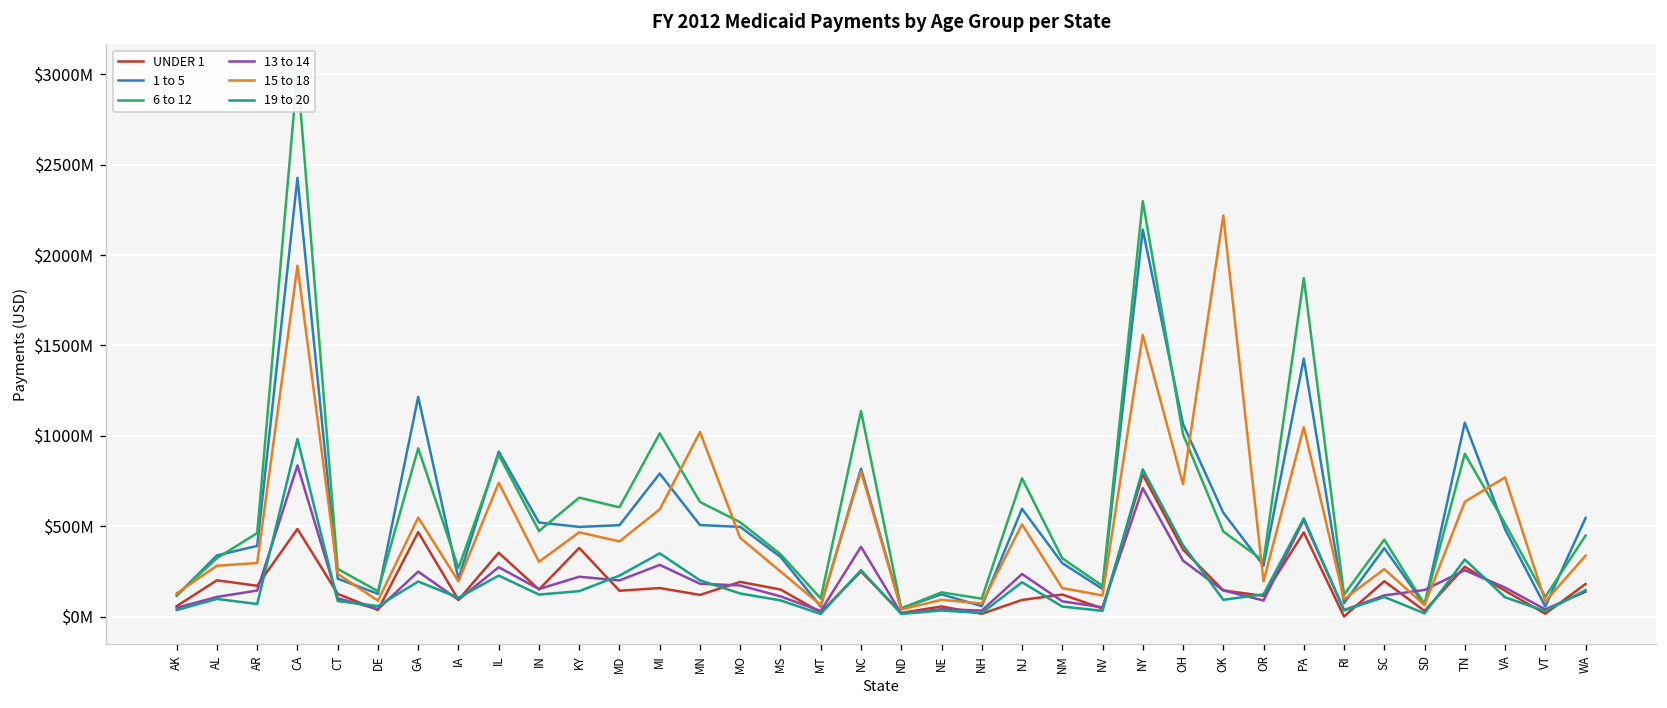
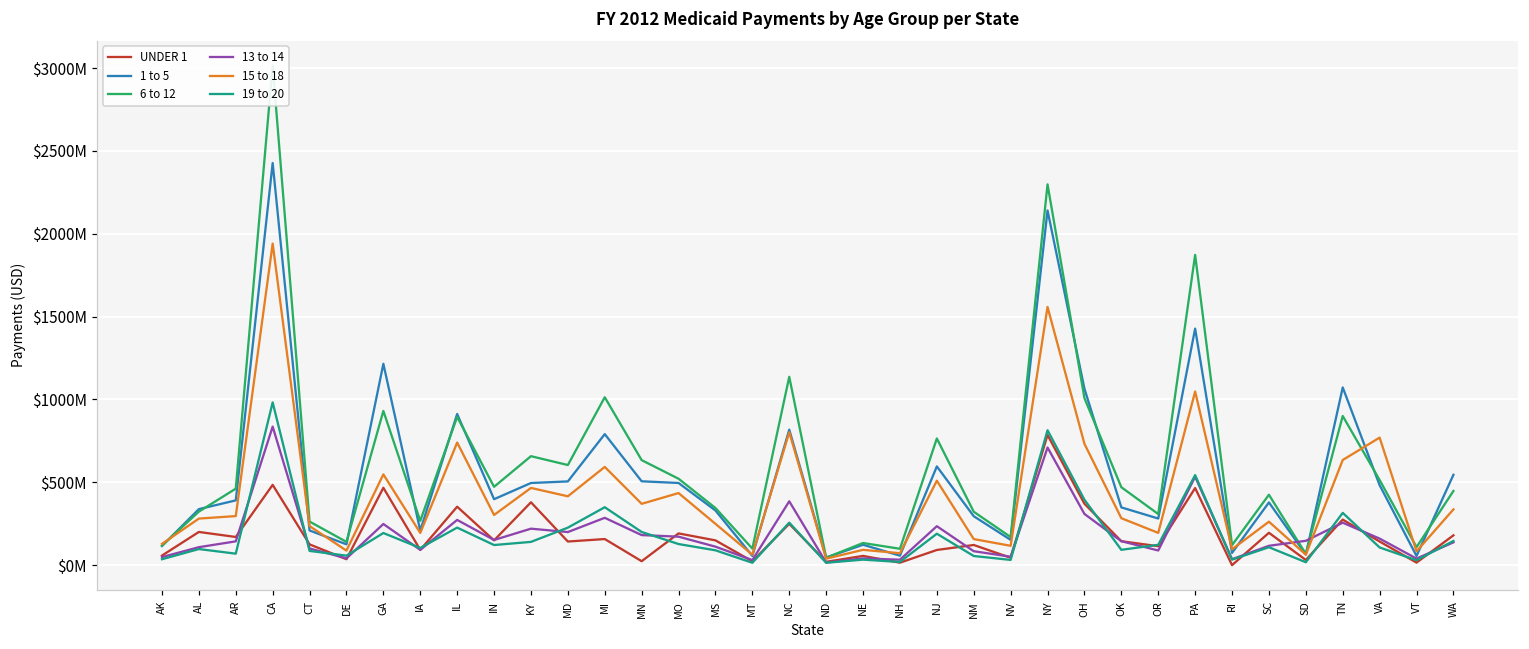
  {
    "UNDER 1": {
      "AL": "$200000000",
      "AR": "$170000000",
      "CA": "$480000000",
      "CT": "$130000000",
      "GA": "$470000000",
      "IL": "$350000000",
      "KY": "$380000000",
      "MD": "$140000000",
      "MI": "$160000000",
-     "MN": "$120000000",
+     "MN": "$20000000",
      "MO": "$190000000",
      "MS": "$150000000",
      "NJ": "$90000000",
      "NM": "$120000000",
      "NY": "$790000000",
      "OH": "$370000000",
      "PA": "$470000000",
      "RI": "$0",
      "SC": "$200000000",
      "TN": "$280000000",
      "VA": "$140000000",
      "WA": "$180000000"
    },
    "1 to 5": {
      "AR": "$390000000",
      "CA": "$2430000000",
      "CT": "$210000000",
      "GA": "$1220000000",
      "IL": "$910000000",
-     "IN": "$520000000",
+     "IN": "$400000000",
      "KY": "$500000000",
      "MD": "$510000000",
      "MI": "$790000000",
      "MN": "$510000000",
      "MO": "$500000000",
      "NJ": "$600000000",
      "NM": "$300000000",
      "NV": "$150000000",
      "NY": "$2140000000",
      "OH": "$1060000000",
-     "OK": "$570000000",
+     "OK": "$350000000",
      "OR": "$280000000",
      "PA": "$1430000000",
      "RI": "$70000000",
      "SC": "$380000000",
      "TN": "$1070000000",
      "VA": "$480000000",
      "WA": "$550000000"
    },
    "13 to 14": {
      "AR": "$140000000",
      "CA": "$840000000",
      "GA": "$250000000",
      "IL": "$270000000",
      "KY": "$220000000",
      "MD": "$200000000",
      "MI": "$290000000",
      "MN": "$180000000",
      "MO": "$170000000",
      "MS": "$110000000",
      "NC": "$390000000",
      "NJ": "$240000000",
      "NM": "$80000000",
      "NY": "$710000000",
      "OH": "$310000000",
      "OR": "$90000000",
      "SD": "$150000000",
      "TN": "$260000000",
      "VA": "$160000000"
    },
    "15 to 18": {
      "AL": "$280000000",
      "AR": "$300000000",
      "CA": "$1940000000",
      "CT": "$240000000",
      "DE": "$90000000",
      "GA": "$550000000",
      "IL": "$740000000",
      "IN": "$300000000",
      "KY": "$470000000",
      "MD": "$420000000",
      "MI": "$590000000",
-     "MN": "$1020000000",
+     "MN": "$370000000",
      "MO": "$440000000",
      "MS": "$250000000",
      "NE": "$90000000",
      "NJ": "$510000000",
      "NM": "$160000000",
      "NV": "$120000000",
      "NY": "$1560000000",
      "OH": "$730000000",
-     "OK": "$2220000000",
+     "OK": "$280000000",
      "OR": "$190000000",
      "PA": "$1050000000",
      "RI": "$100000000",
      "SC": "$260000000",
      "TN": "$630000000",
      "VA": "$770000000",
      "VT": "$80000000",
      "WA": "$340000000"
    }
  }
